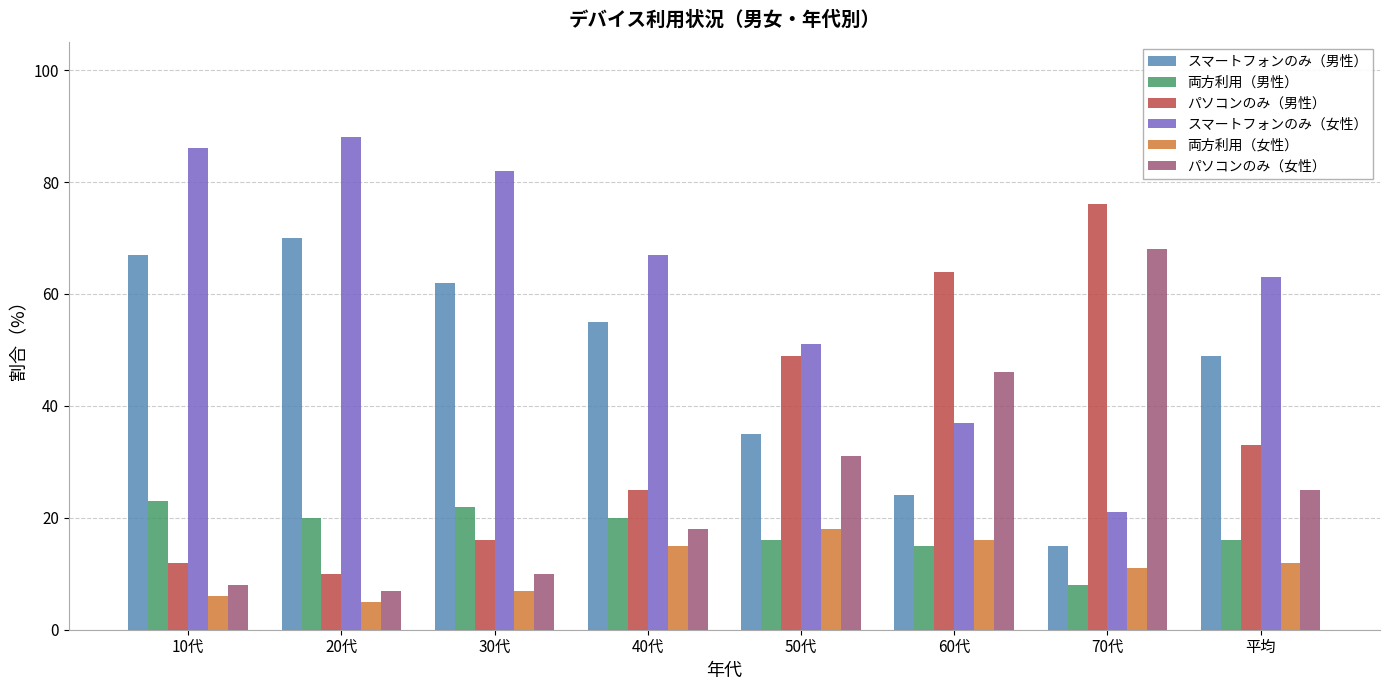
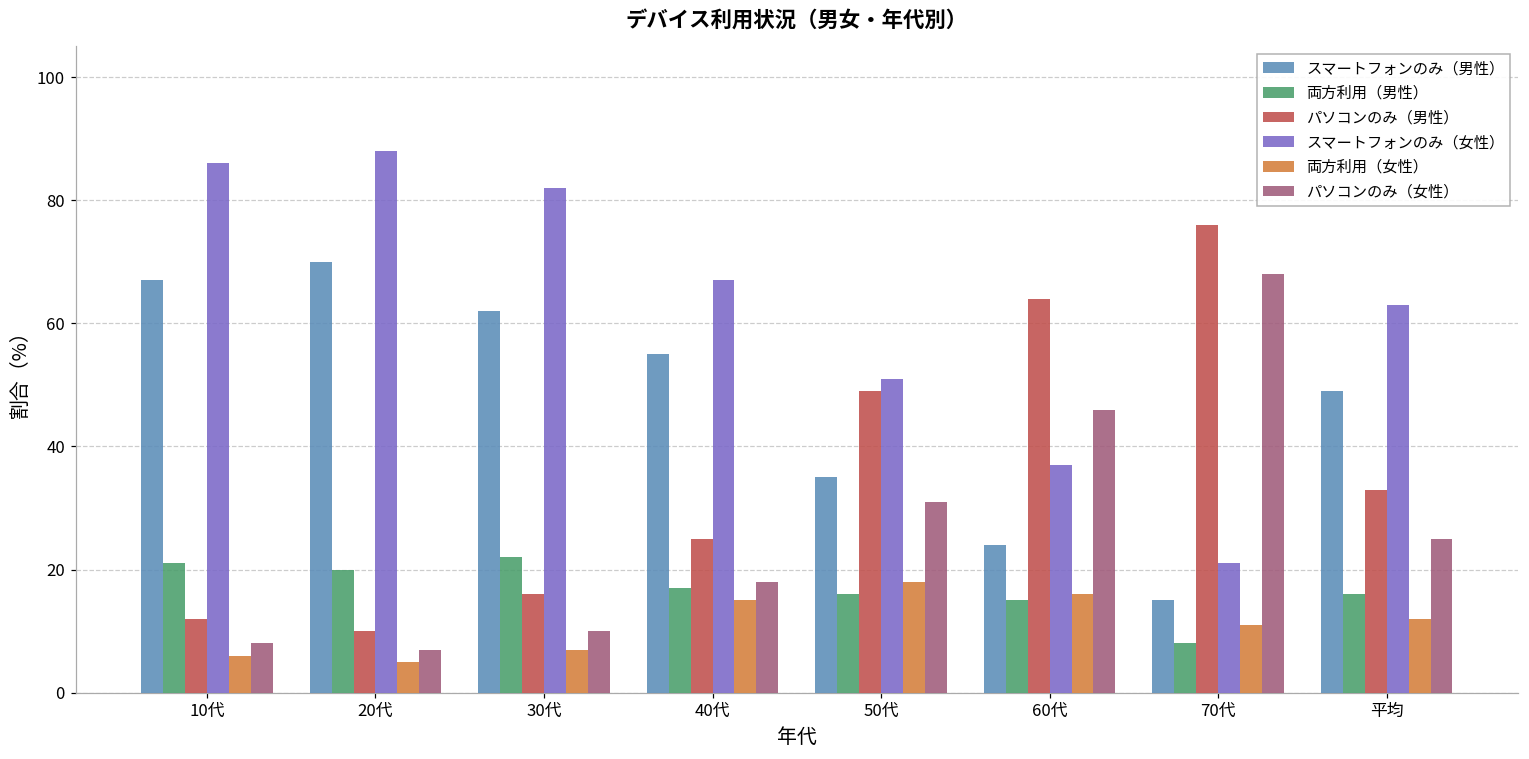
  {
    "両方利用（男性）": {
-     "10代": 23,
+     "10代": 21,
      "20代": 20,
      "30代": 22,
-     "40代": 20,
+     "40代": 17,
      "50代": 16,
      "60代": 15,
      "70代": 8,
      "平均": 16
    }
  }
